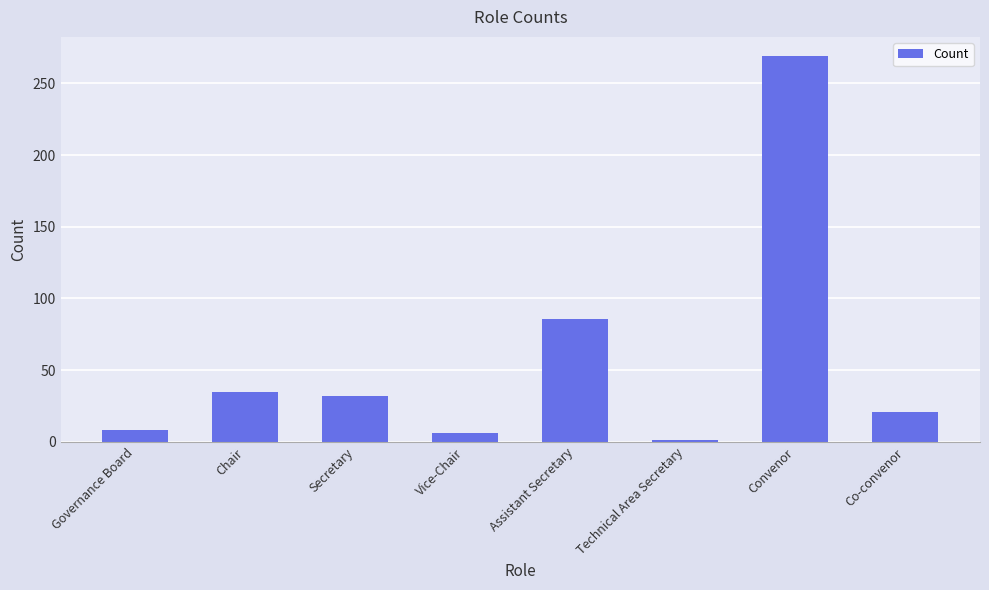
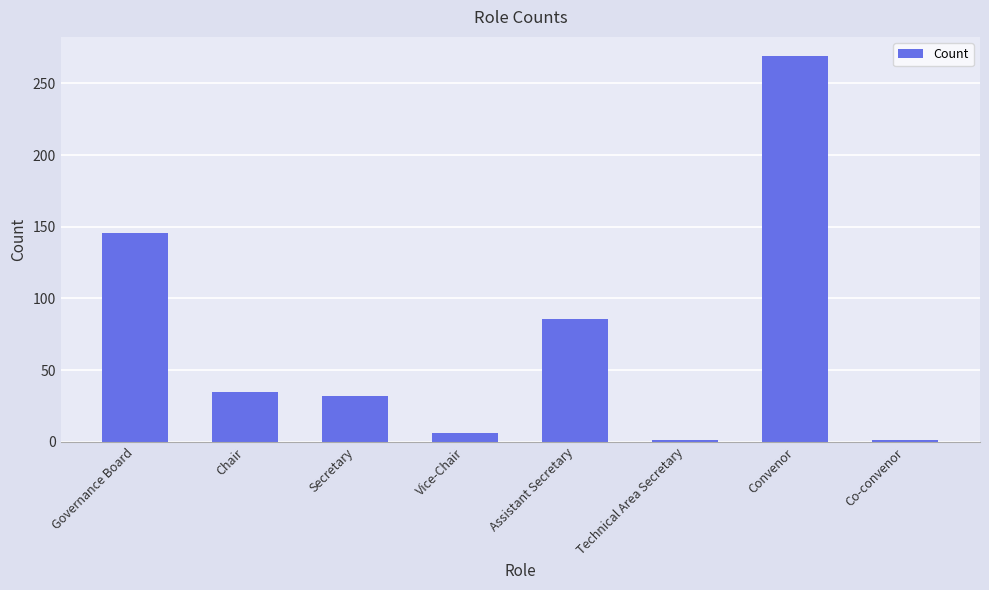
  {
-   "Governance Board": 8,
+   "Governance Board": 146,
    "Chair": 35,
    "Secretary": 32,
    "Vice-Chair": 6,
    "Assistant Secretary": 86,
    "Convenor": 269,
-   "Co-convenor": 21
+   "Co-convenor": 1
  }
